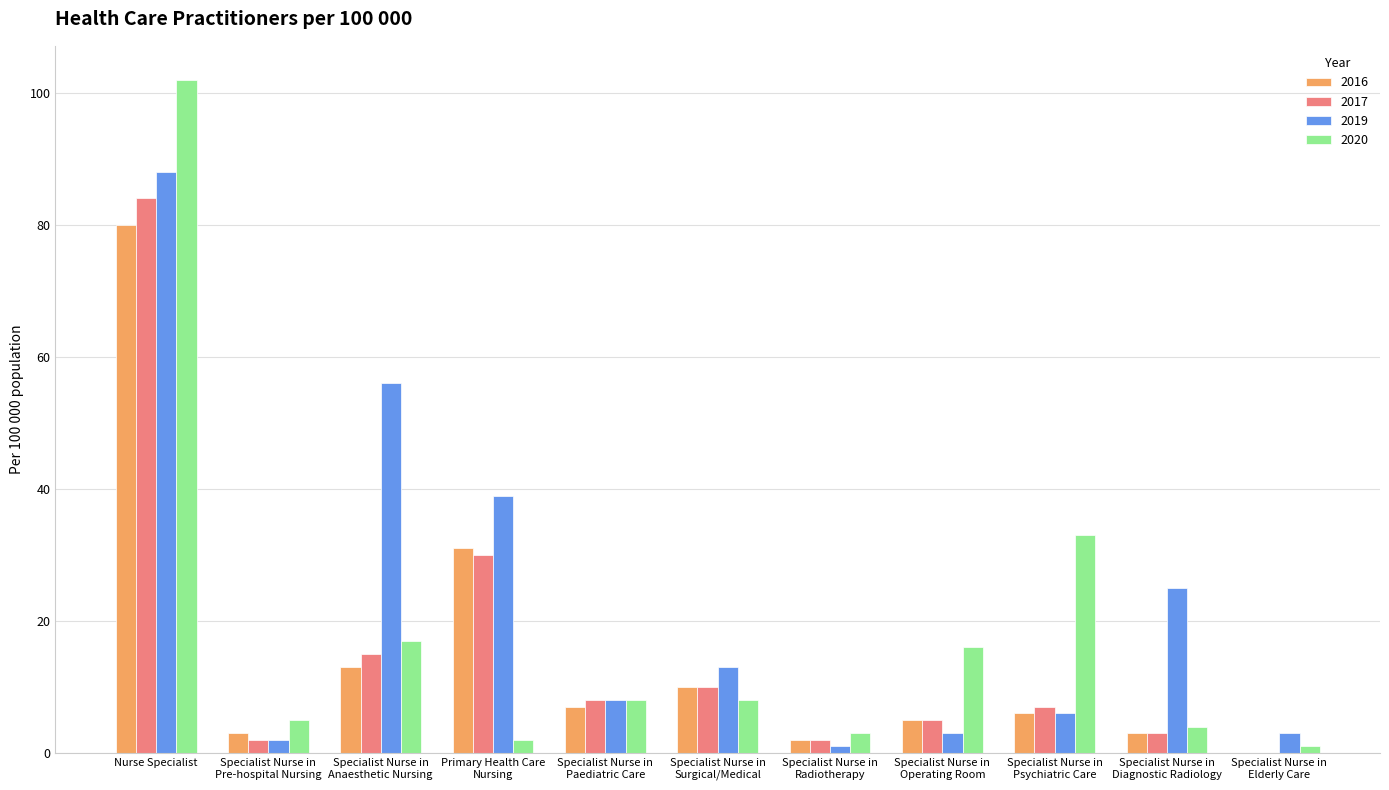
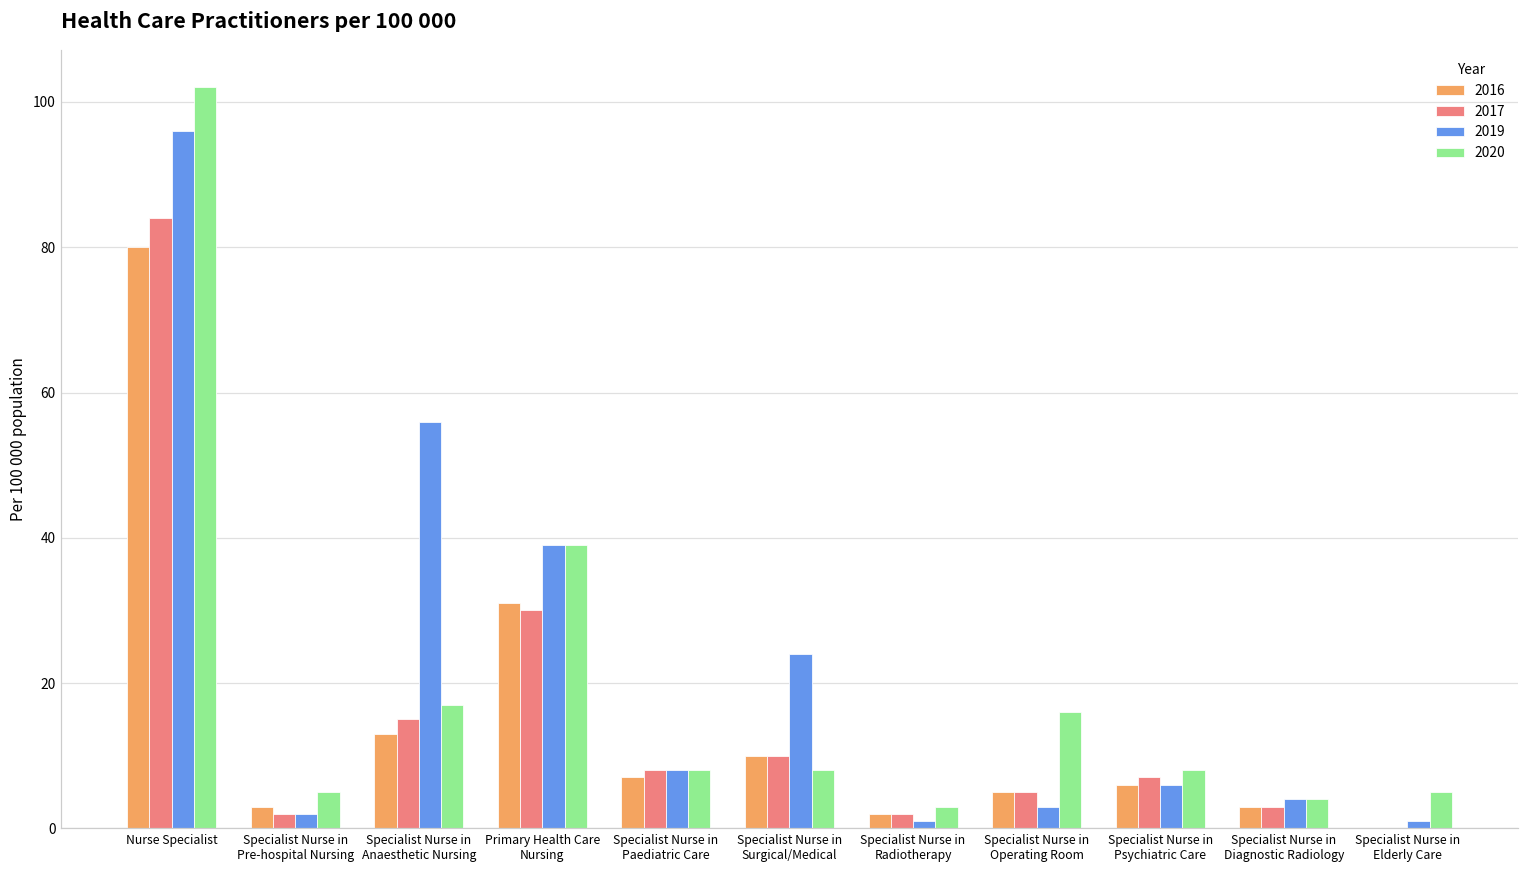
  {
    "2019": {
-     "Nurse Specialist": 88,
+     "Nurse Specialist": 96,
      "Specialist Nurse in Pre-hospital Nursing": 2,
      "Specialist Nurse in Anaesthetic Nursing": 56,
      "Primary Health Care Nursing": 39,
      "Specialist Nurse in Paediatric Care": 8,
-     "Specialist Nurse in Surgical/Medical": 13,
+     "Specialist Nurse in Surgical/Medical": 24,
      "Specialist Nurse in Radiotherapy": 1,
      "Specialist Nurse in Operating Room": 3,
      "Specialist Nurse in Psychiatric Care": 6,
-     "Specialist Nurse in Diagnostic Radiology": 25,
-     "Specialist Nurse in Elderly Care": 3
+     "Specialist Nurse in Diagnostic Radiology": 4,
+     "Specialist Nurse in Elderly Care": 1
    },
    "2020": {
      "Nurse Specialist": 102,
      "Specialist Nurse in Pre-hospital Nursing": 5,
      "Specialist Nurse in Anaesthetic Nursing": 17,
-     "Primary Health Care Nursing": 2,
+     "Primary Health Care Nursing": 39,
      "Specialist Nurse in Paediatric Care": 8,
      "Specialist Nurse in Surgical/Medical": 8,
      "Specialist Nurse in Radiotherapy": 3,
      "Specialist Nurse in Operating Room": 16,
-     "Specialist Nurse in Psychiatric Care": 33,
+     "Specialist Nurse in Psychiatric Care": 8,
      "Specialist Nurse in Diagnostic Radiology": 4,
-     "Specialist Nurse in Elderly Care": 1
+     "Specialist Nurse in Elderly Care": 5
    }
  }
